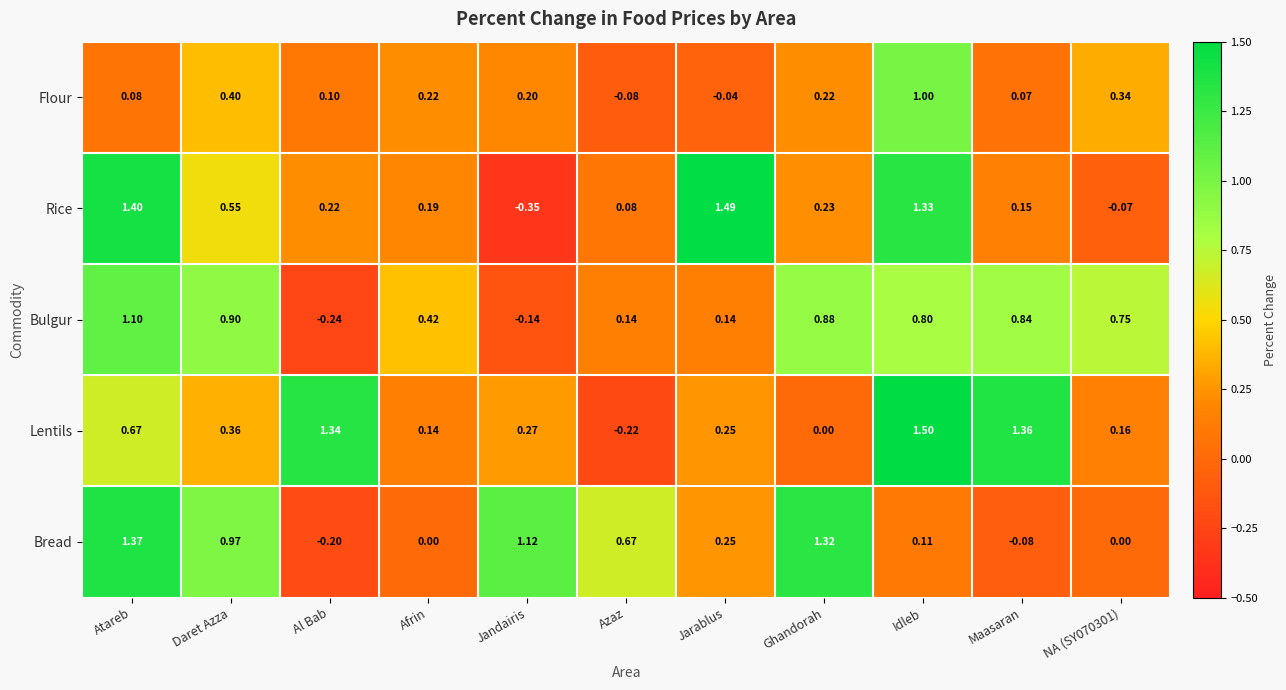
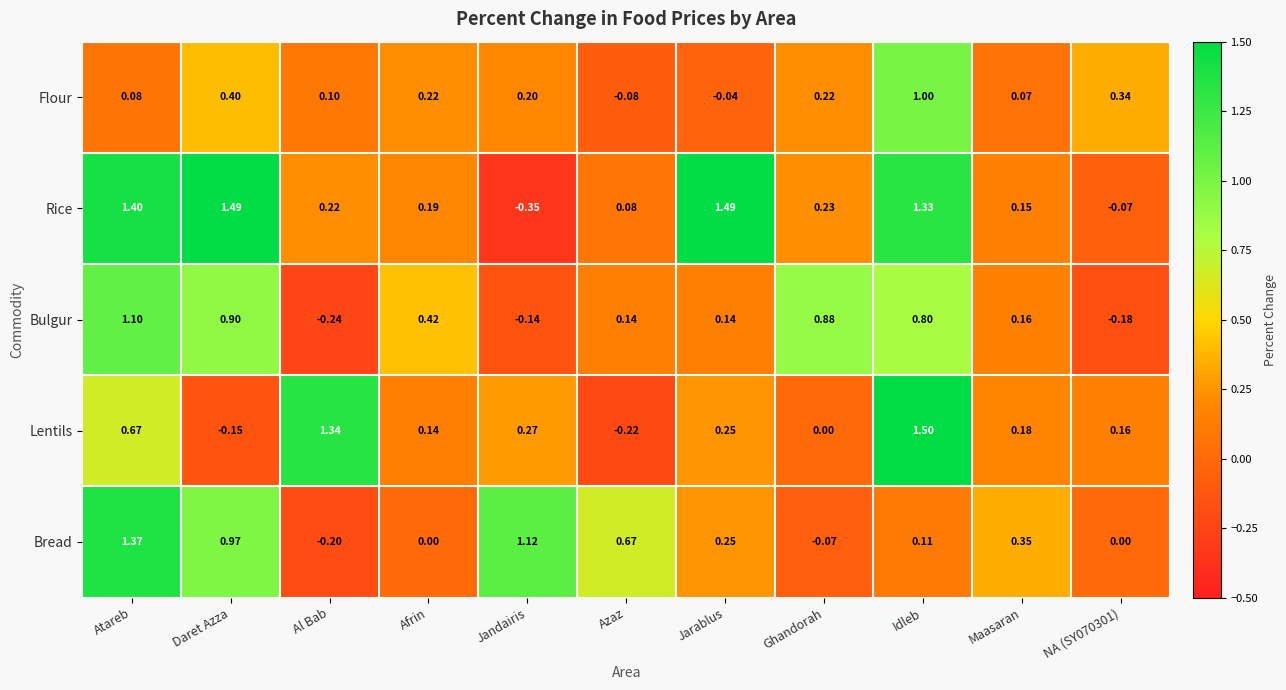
  {
    "Flour": {
      "Atareb": 0.08,
      "Daret Azza": 0.40,
      "Al Bab": 0.10,
      "Afrin": 0.22,
      "Jandairis": 0.20,
      "Azaz": -0.08,
      "Jarablus": -0.04,
      "Ghandorah": 0.22,
      "Idleb": 1.00,
      "Maasaran": 0.07,
      "NA (SY070301)": 0.34
    },
    "Rice": {
      "Atareb": 1.40,
-     "Daret Azza": 0.55,
+     "Daret Azza": 1.49,
      "Al Bab": 0.22,
      "Afrin": 0.19,
      "Jandairis": -0.35,
      "Azaz": 0.08,
      "Jarablus": 1.49,
      "Ghandorah": 0.23,
      "Idleb": 1.33,
      "Maasaran": 0.15,
      "NA (SY070301)": -0.07
    },
    "Bulgur": {
      "Atareb": 1.10,
      "Daret Azza": 0.90,
      "Al Bab": -0.24,
      "Afrin": 0.42,
      "Jandairis": -0.14,
      "Azaz": 0.14,
      "Jarablus": 0.14,
      "Ghandorah": 0.88,
      "Idleb": 0.80,
-     "Maasaran": 0.84,
-     "NA (SY070301)": 0.75
+     "Maasaran": 0.16,
+     "NA (SY070301)": -0.18
    },
    "Lentils": {
      "Atareb": 0.67,
-     "Daret Azza": 0.36,
+     "Daret Azza": -0.15,
      "Al Bab": 1.34,
      "Afrin": 0.14,
      "Jandairis": 0.27,
      "Azaz": -0.22,
      "Jarablus": 0.25,
      "Ghandorah": 0.00,
      "Idleb": 1.50,
-     "Maasaran": 1.36,
+     "Maasaran": 0.18,
      "NA (SY070301)": 0.16
    },
    "Bread": {
      "Atareb": 1.37,
      "Daret Azza": 0.97,
      "Al Bab": -0.20,
      "Afrin": 0.00,
      "Jandairis": 1.12,
      "Azaz": 0.67,
      "Jarablus": 0.25,
-     "Ghandorah": 1.32,
+     "Ghandorah": -0.07,
      "Idleb": 0.11,
-     "Maasaran": -0.08,
+     "Maasaran": 0.35,
      "NA (SY070301)": 0.00
    }
  }
